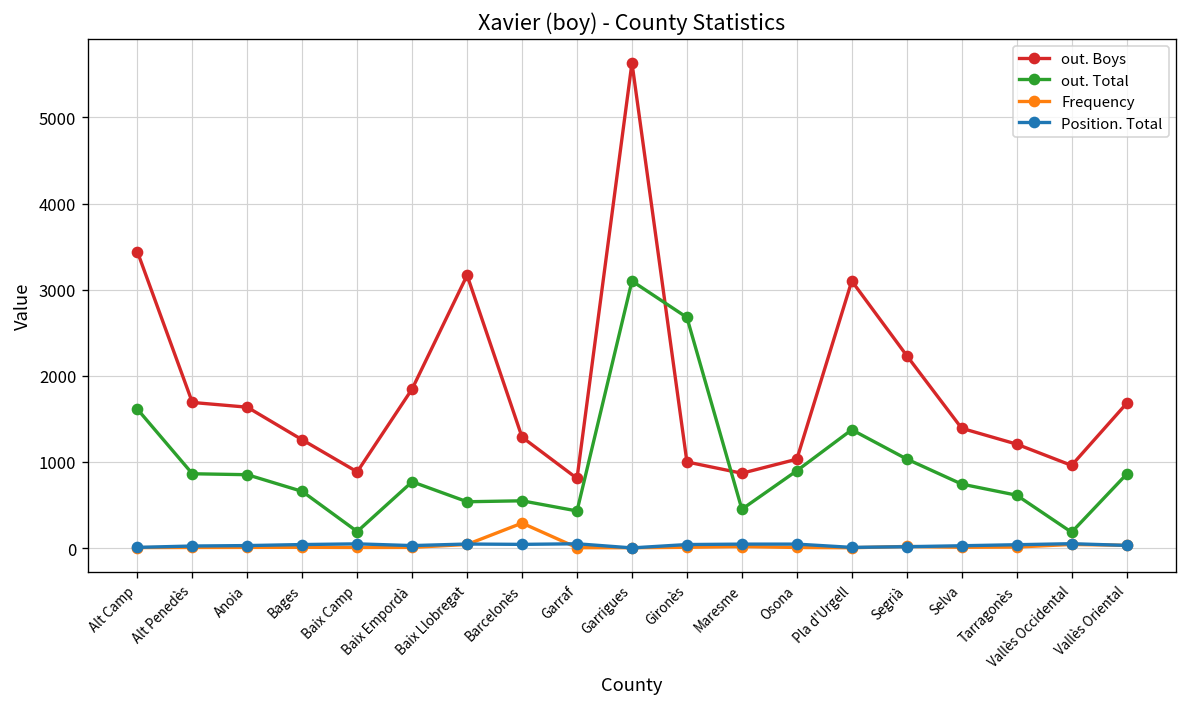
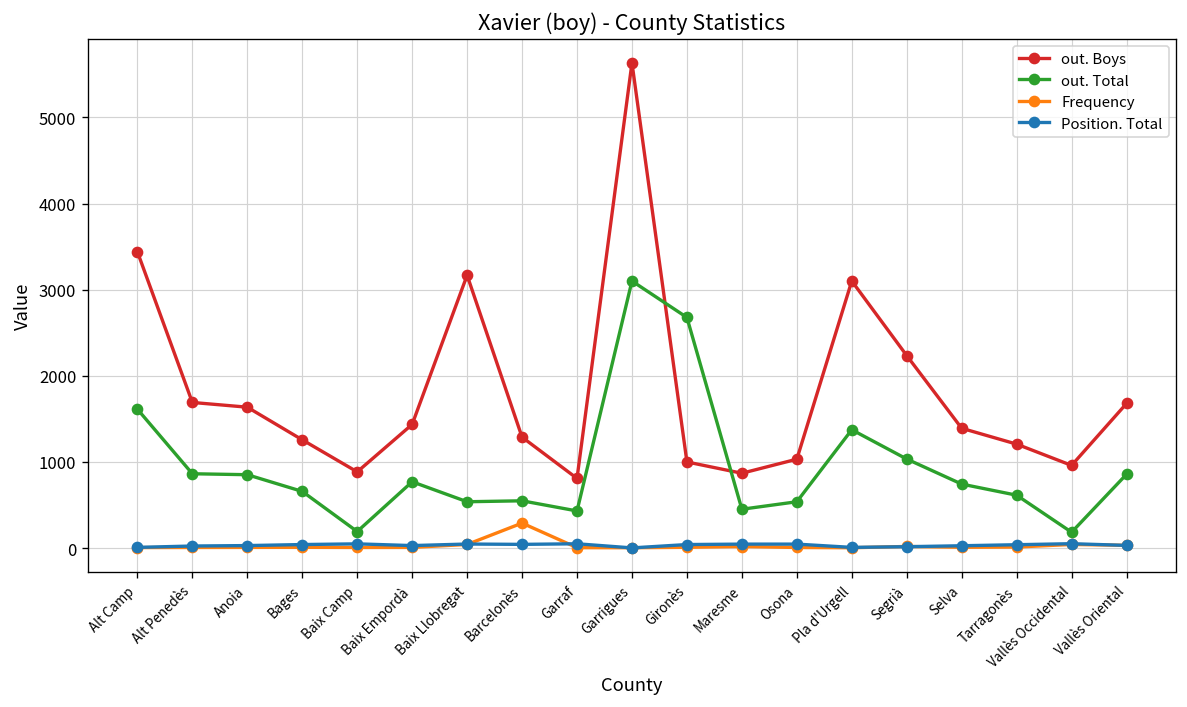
  {
    "out. Boys": {
      "Alt Camp": 3400,
      "Alt Penedès": 1700,
      "Anoia": 1600,
      "Bages": 1300,
      "Baix Camp": 900,
-     "Baix Empordà": 1800,
+     "Baix Empordà": 1400,
      "Baix Llobregat": 3200,
      "Barcelonès": 1300,
      "Garraf": 800,
      "Garrigues": 5600,
      "Gironès": 1000,
      "Maresme": 900,
      "Osona": 1000,
      "Pla d'Urgell": 3100,
      "Segrià": 2200,
      "Selva": 1400,
      "Tarragonès": 1200,
      "Vallès Occidental": 1000,
      "Vallès Oriental": 1700
    },
    "out. Total": {
      "Alt Camp": 1600,
      "Alt Penedès": 900,
      "Anoia": 900,
      "Bages": 700,
      "Baix Camp": 200,
      "Baix Empordà": 800,
      "Baix Llobregat": 500,
      "Barcelonès": 500,
      "Garraf": 400,
      "Garrigues": 3100,
      "Gironès": 2700,
      "Maresme": 500,
-     "Osona": 900,
+     "Osona": 500,
      "Pla d'Urgell": 1400,
      "Segrià": 1000,
      "Selva": 700,
      "Tarragonès": 600,
      "Vallès Occidental": 200,
      "Vallès Oriental": 900
    },
    "Frequency": {
      "Baix Camp": 0,
      "Barcelonès": 300,
      "Garraf": 0,
      "Osona": 0
    },
    "Position. Total": {
      "Baix Camp": 0,
      "Barcelonès": 0,
      "Garraf": 100,
      "Osona": 0
    }
  }
